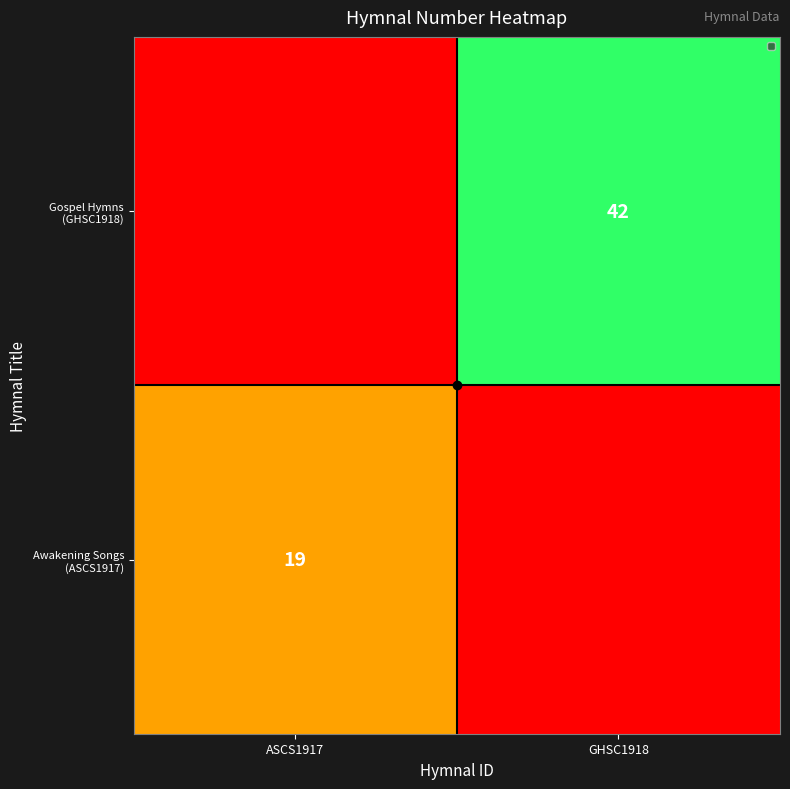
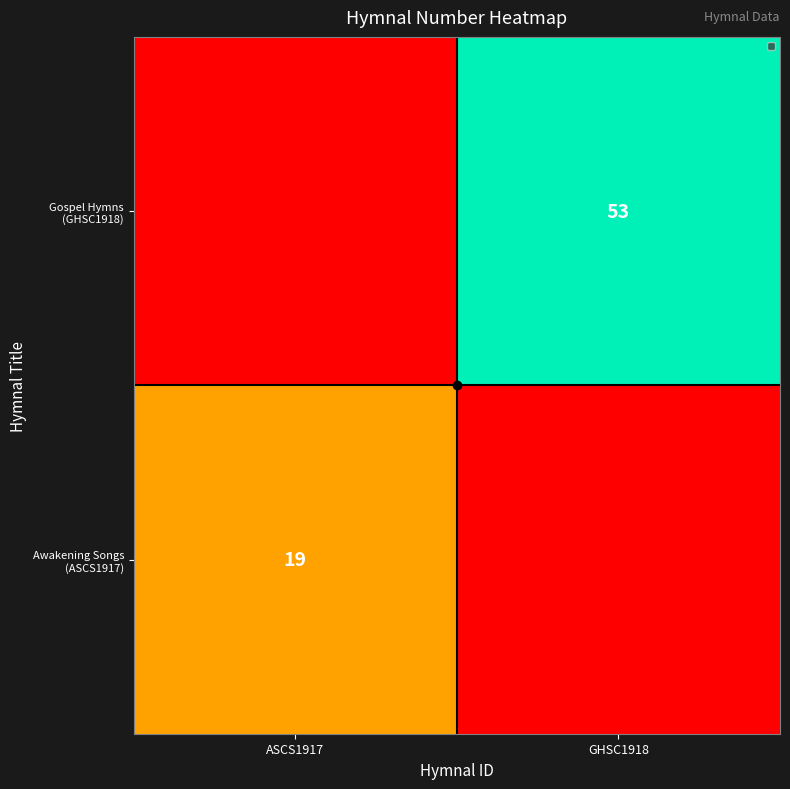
  {
    "Gospel Hymns (GHSC1918)": {
-     "GHSC1918": 42
+     "GHSC1918": 53
    },
    "Awakening Songs (ASCS1917)": {
      "ASCS1917": 19
    }
  }
